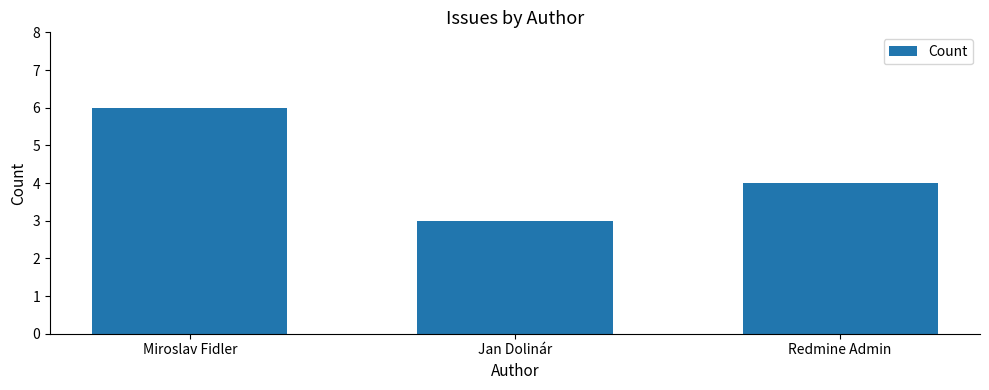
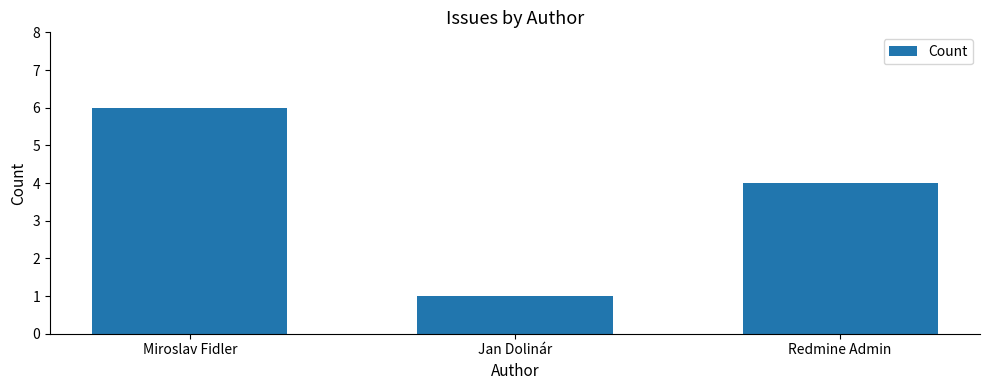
  {
    "Miroslav Fidler": 6,
-   "Jan Dolinár": 3,
+   "Jan Dolinár": 1,
    "Redmine Admin": 4
  }
